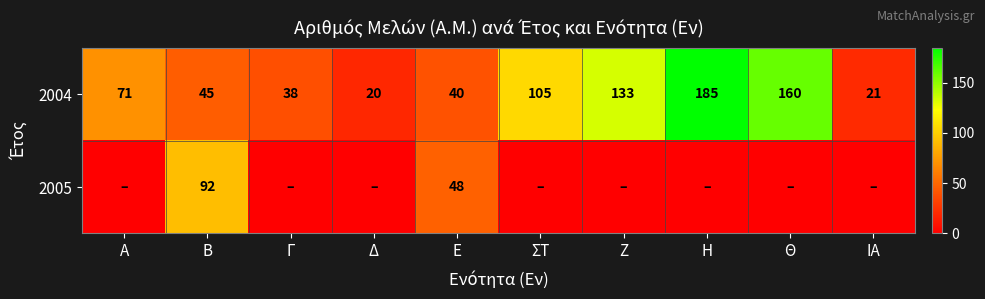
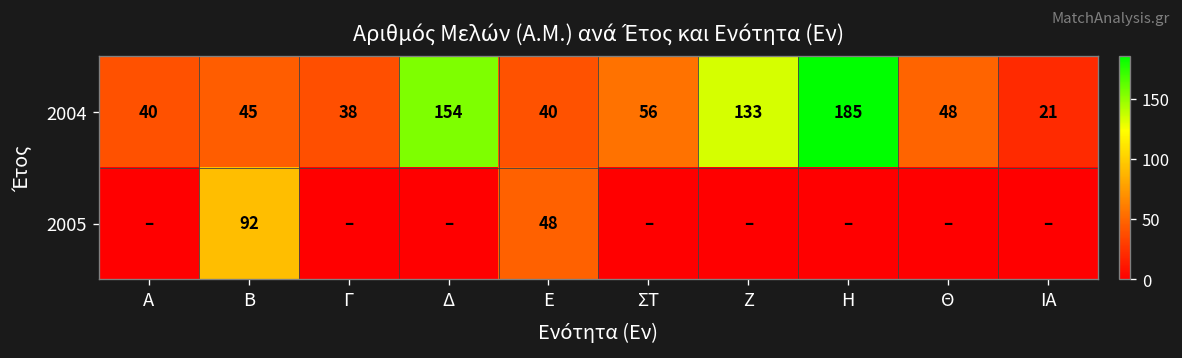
  {
    "2004": {
-     "Α": 71,
+     "Α": 40,
      "Β": 45,
      "Γ": 38,
-     "Δ": 20,
+     "Δ": 154,
      "Ε": 40,
-     "ΣΤ": 105,
+     "ΣΤ": 56,
      "Ζ": 133,
      "Η": 185,
-     "Θ": 160,
+     "Θ": 48,
      "ΙΑ": 21
    },
    "2005": {
      "Β": 92,
      "Ε": 48
    }
  }
